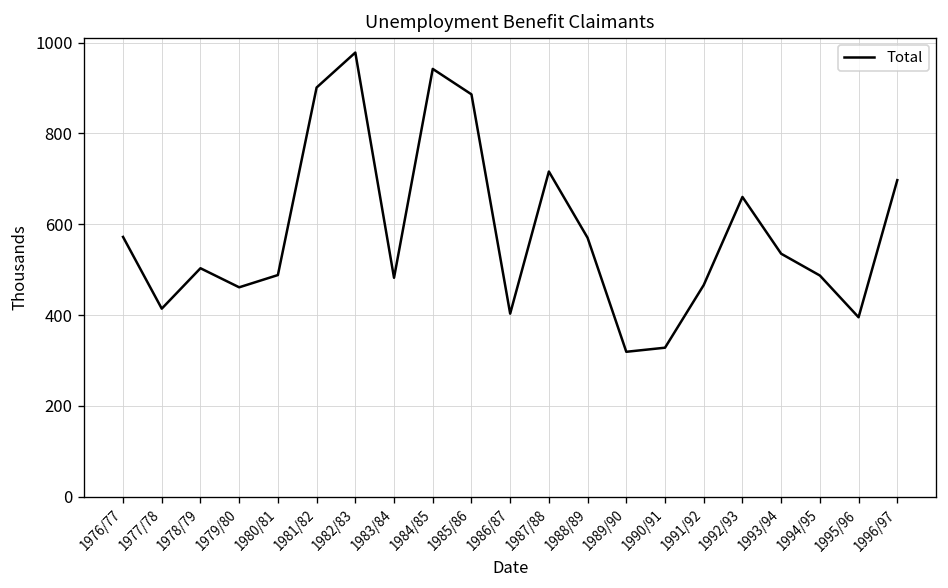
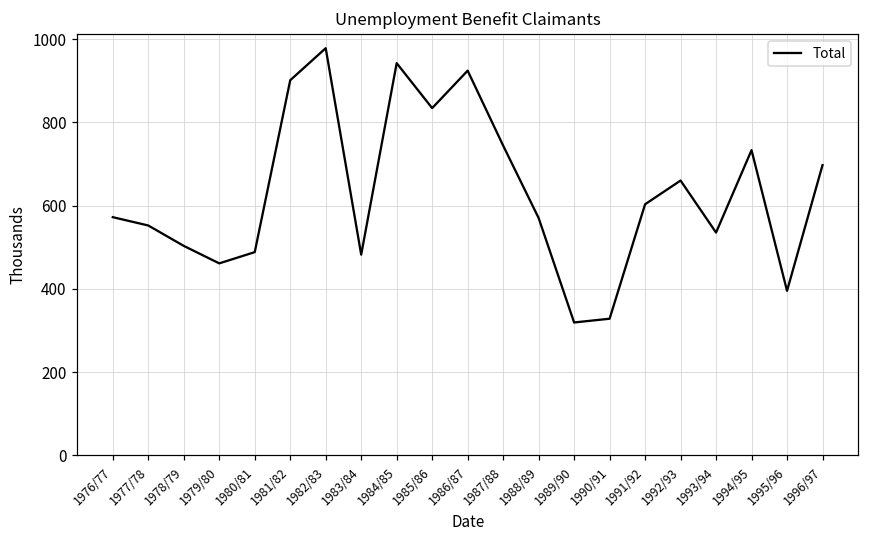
  {
    "1976/77": 570,
-   "1977/78": 410,
+   "1977/78": 550,
    "1978/79": 500,
    "1979/80": 460,
    "1980/81": 490,
    "1981/82": 900,
    "1982/83": 980,
    "1983/84": 480,
    "1984/85": 940,
-   "1985/86": 890,
-   "1986/87": 400,
-   "1987/88": 720,
+   "1985/86": 830,
+   "1986/87": 920,
+   "1987/88": 740,
    "1988/89": 570,
    "1989/90": 320,
    "1990/91": 330,
-   "1991/92": 470,
+   "1991/92": 600,
    "1992/93": 660,
    "1993/94": 540,
-   "1994/95": 490,
+   "1994/95": 730,
    "1995/96": 400,
    "1996/97": 700
  }
